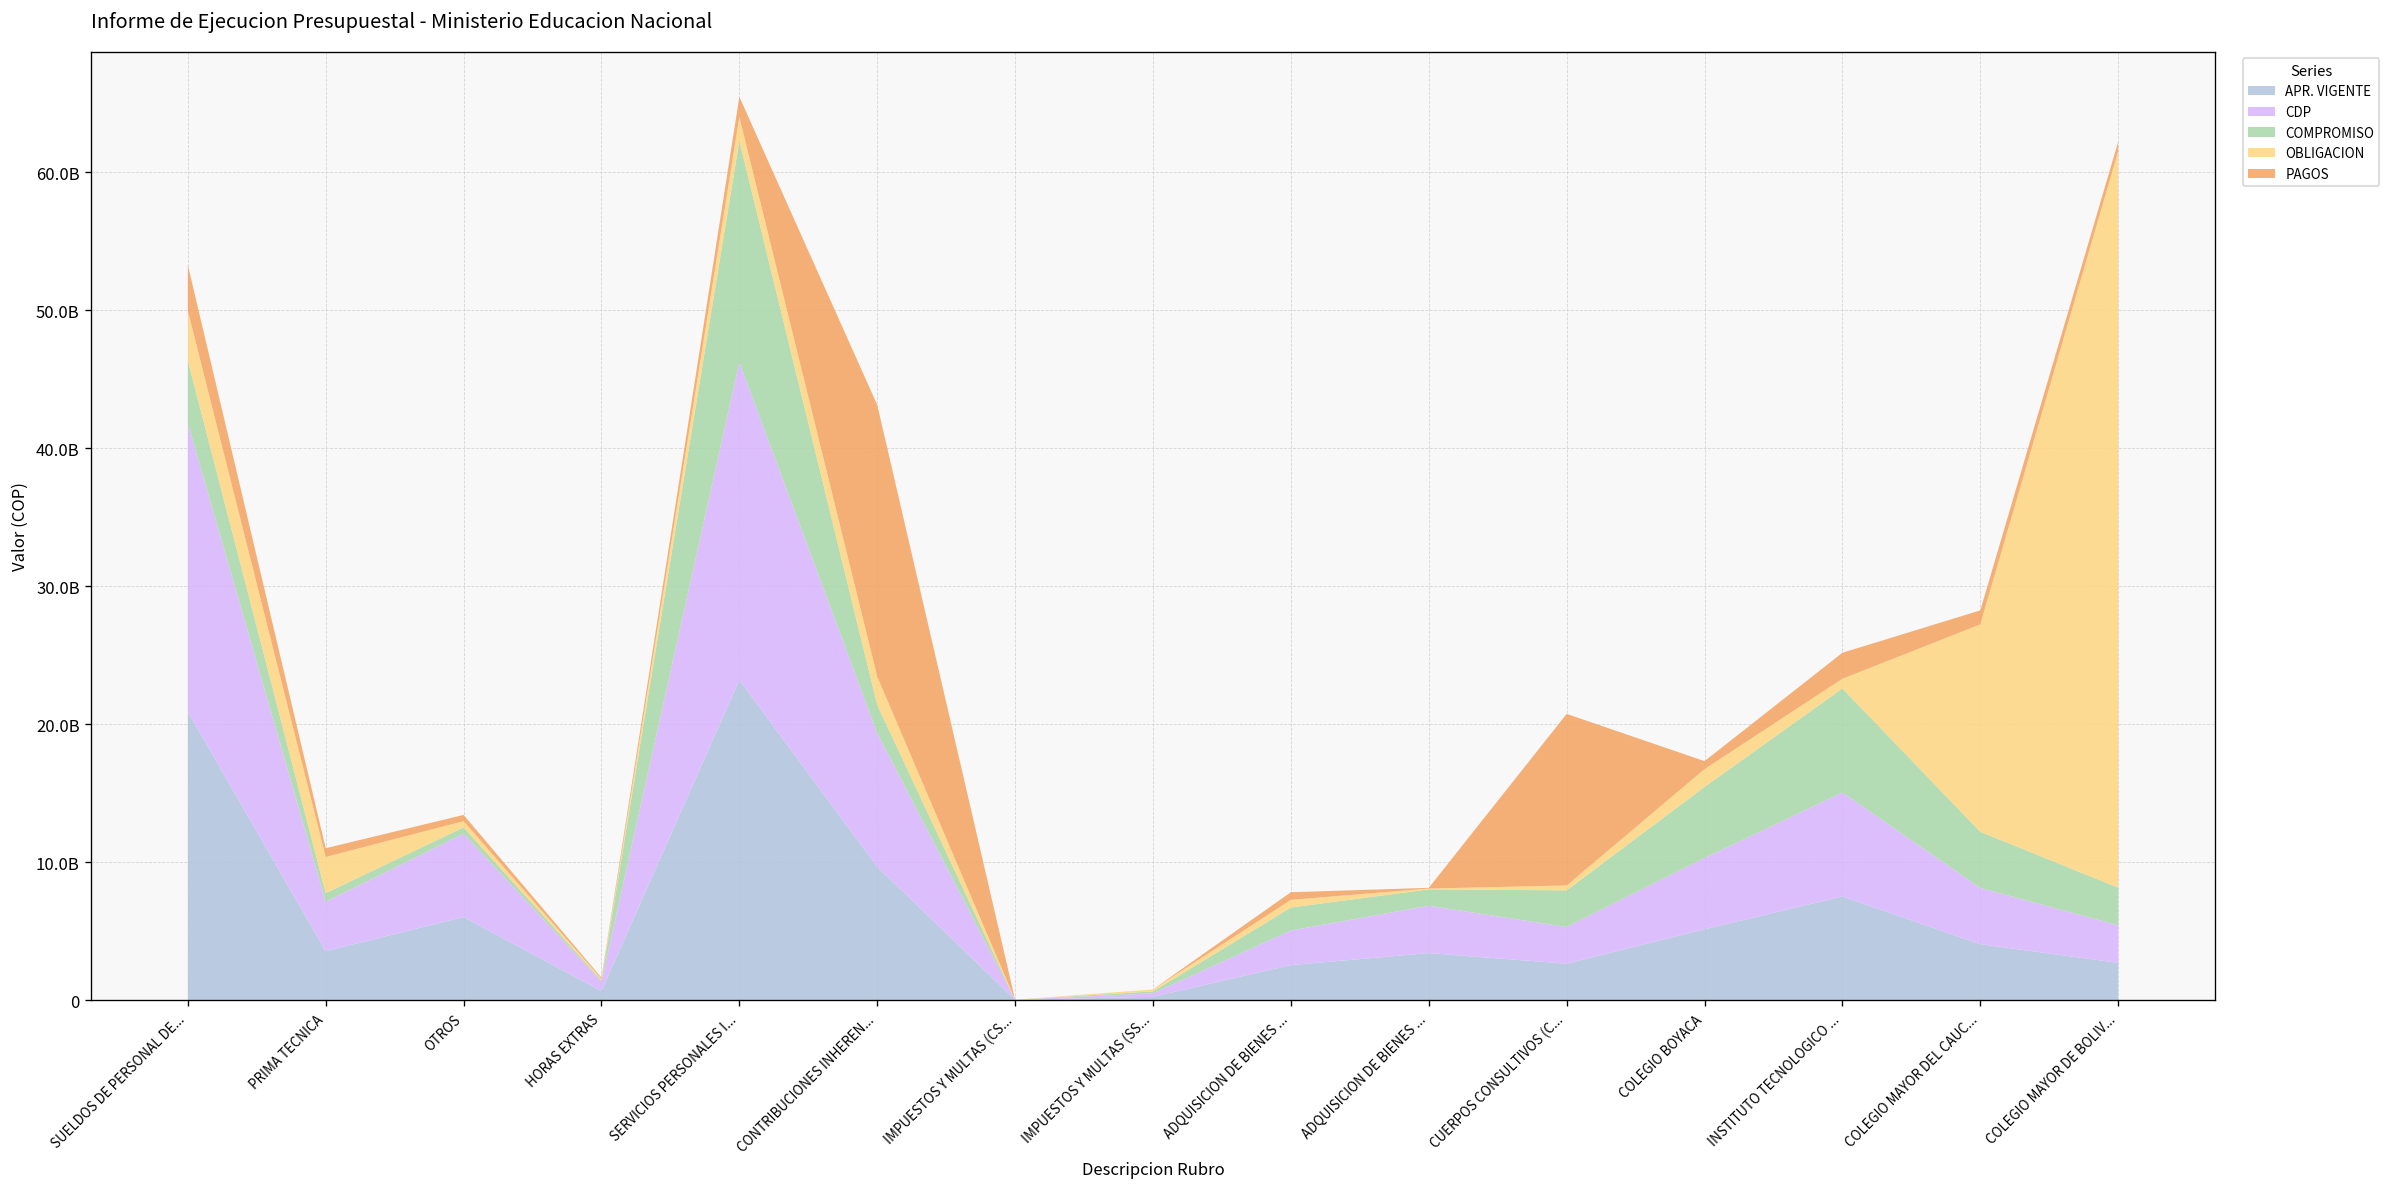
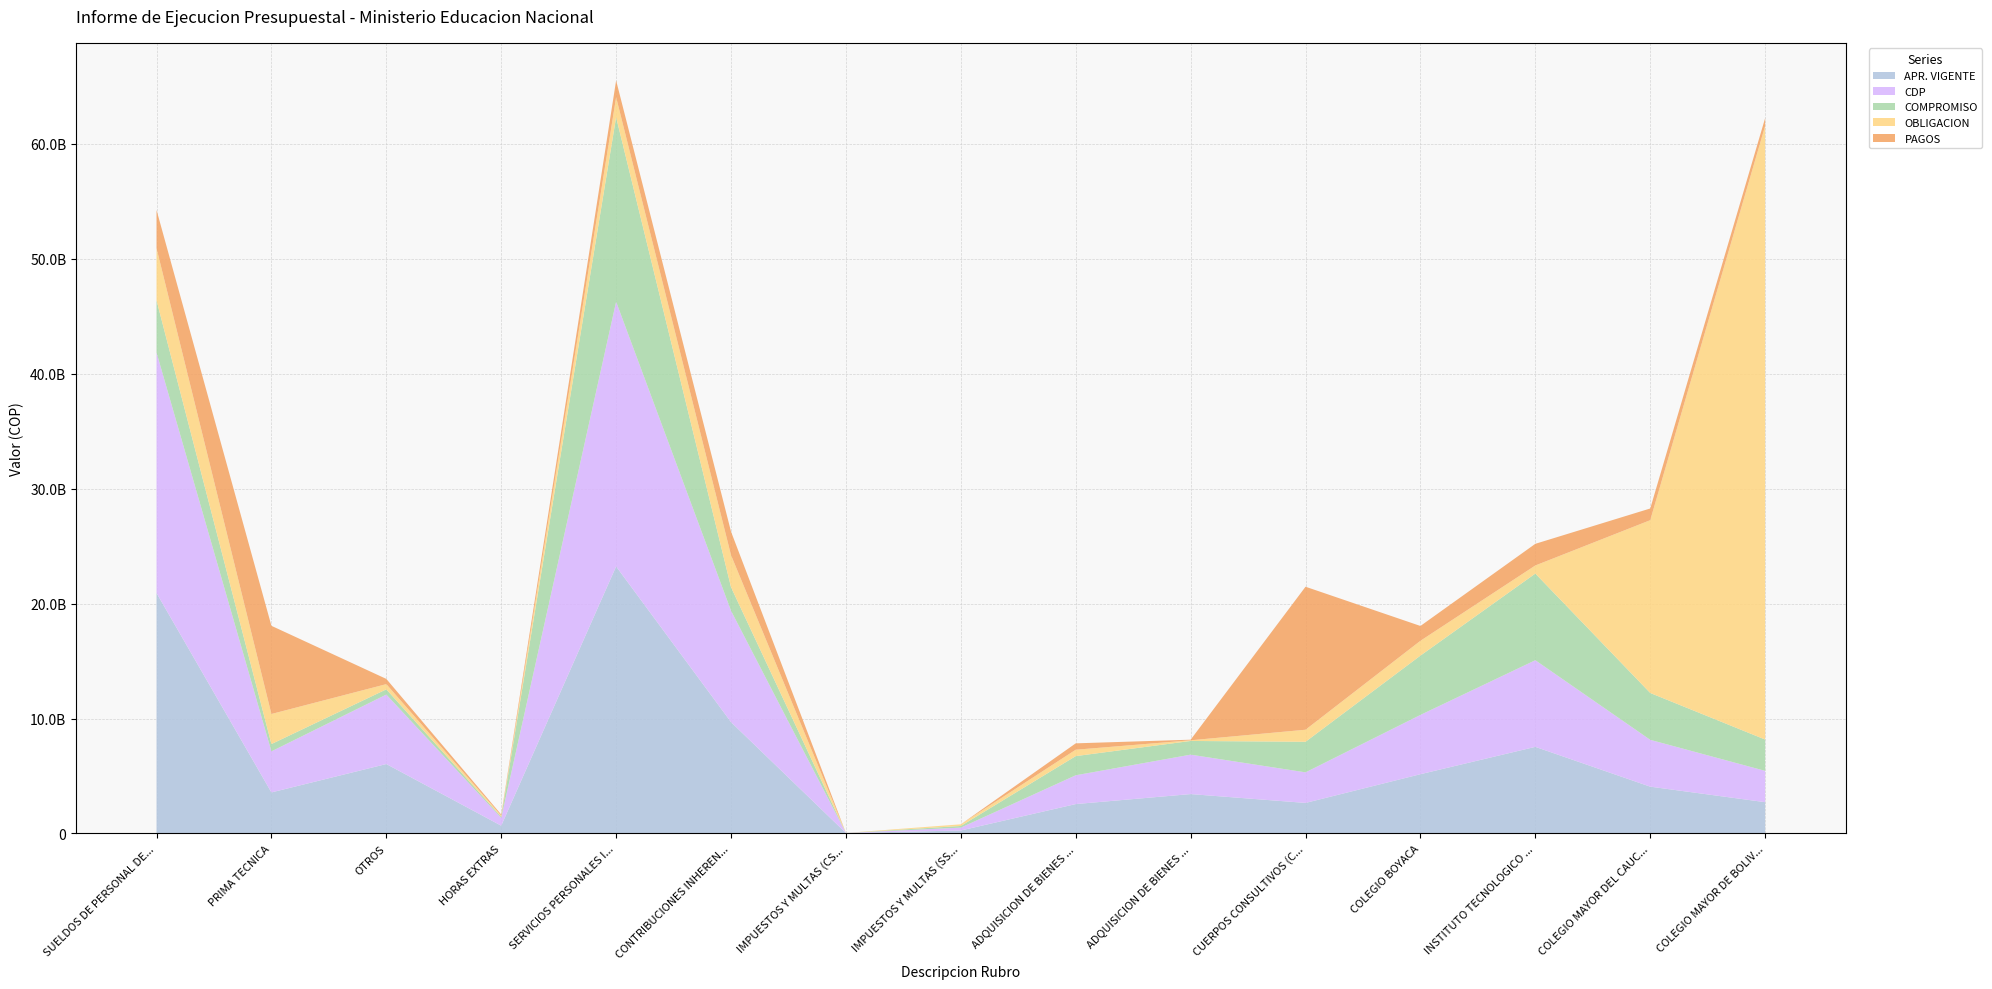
  {
    "OBLIGACION": {
-     "SUELDOS DE PERSONAL DE...": 3600000000,
+     "SUELDOS DE PERSONAL DE...": 4500000000,
      "PRIMA TECNICA": 2600000000,
      "OTROS": 500000000,
      "SERVICIOS PERSONALES I...": 1700000000,
-     "CONTRIBUCIONES INHEREN...": 2000000000,
-     "CUERPOS CONSULTIVOS (C...": 400000000,
+     "CONTRIBUCIONES INHEREN...": 2800000000,
+     "CUERPOS CONSULTIVOS (C...": 1000000000,
      "COLEGIO BOYACA": 1300000000,
      "INSTITUTO TECNOLOGICO ...": 700000000,
      "COLEGIO MAYOR DEL CAUC...": 15000000000,
      "COLEGIO MAYOR DE BOLIV...": 53400000000
    },
    "PAGOS": {
      "SUELDOS DE PERSONAL DE...": 3300000000,
-     "PRIMA TECNICA": 600000000,
+     "PRIMA TECNICA": 7700000000,
      "OTROS": 500000000,
      "SERVICIOS PERSONALES I...": 1500000000,
-     "CONTRIBUCIONES INHEREN...": 19700000000,
+     "CONTRIBUCIONES INHEREN...": 2000000000,
      "CUERPOS CONSULTIVOS (C...": 12400000000,
-     "COLEGIO BOYACA": 600000000,
+     "COLEGIO BOYACA": 1300000000,
      "INSTITUTO TECNOLOGICO ...": 1900000000,
      "COLEGIO MAYOR DEL CAUC...": 1000000000,
      "COLEGIO MAYOR DE BOLIV...": 700000000
    }
  }
